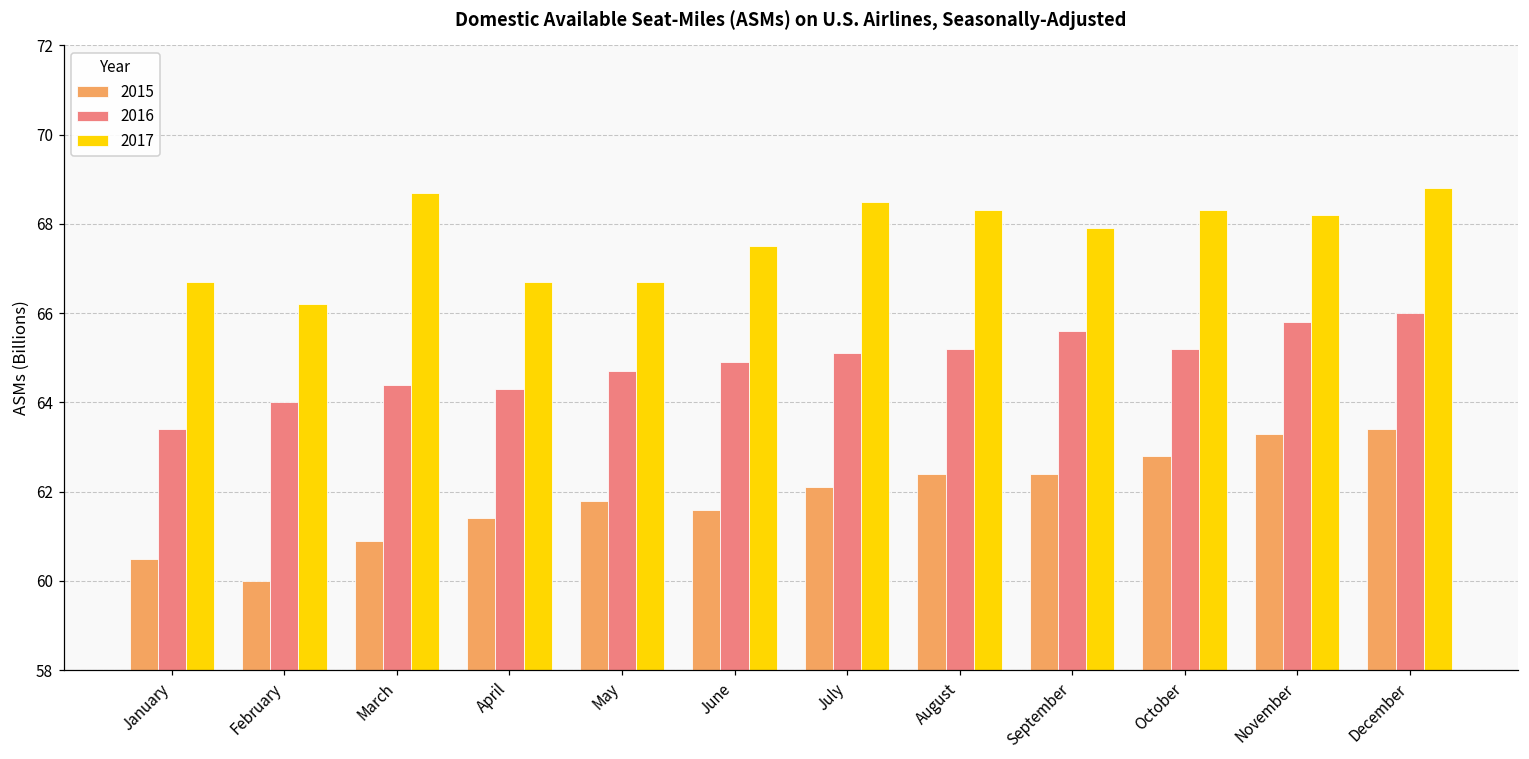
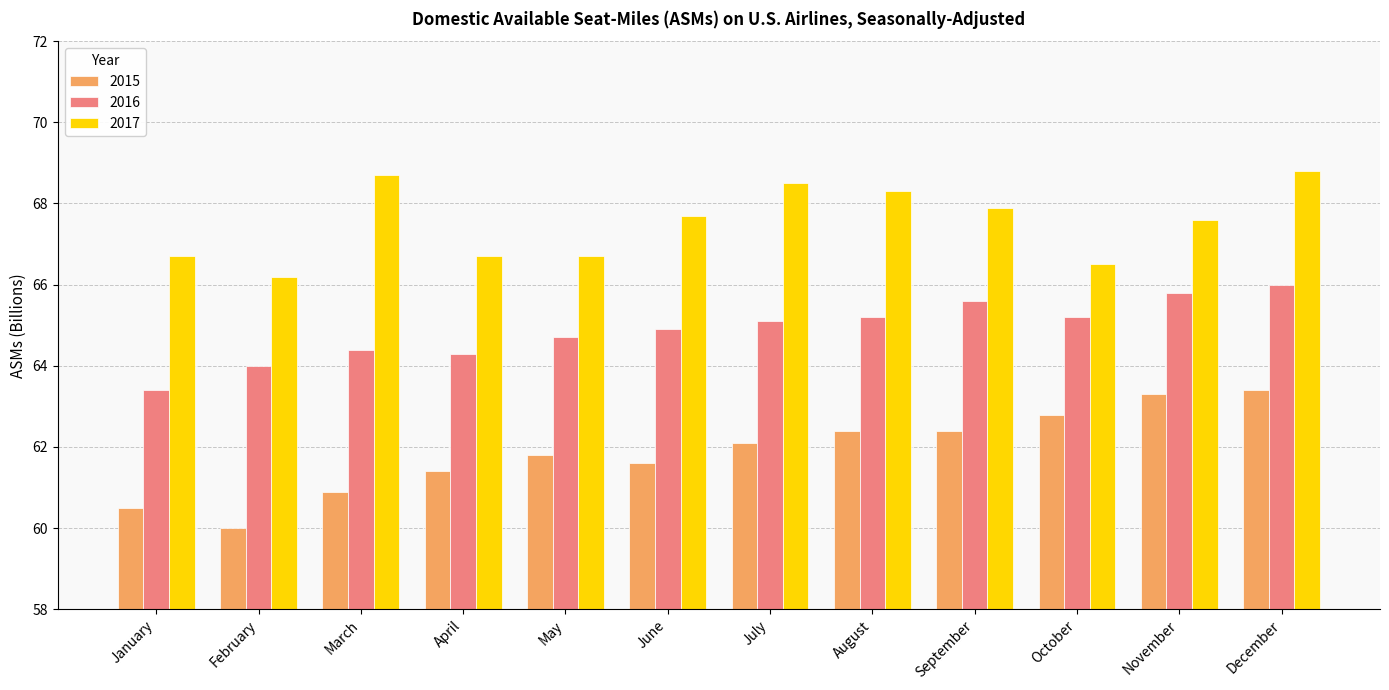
  {
    "2017": {
      "January": 66.7,
      "February": 66.2,
      "March": 68.7,
      "April": 66.7,
      "May": 66.7,
-     "June": 67.5,
+     "June": 67.7,
      "July": 68.5,
      "August": 68.3,
      "September": 67.9,
-     "October": 68.3,
-     "November": 68.2,
+     "October": 66.5,
+     "November": 67.6,
      "December": 68.8
    }
  }
